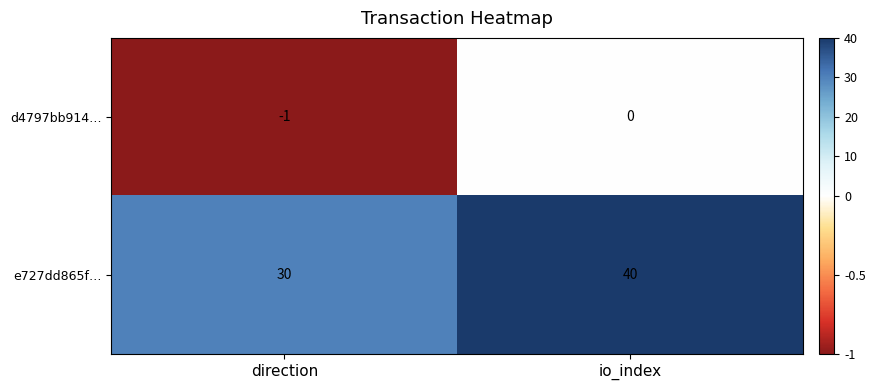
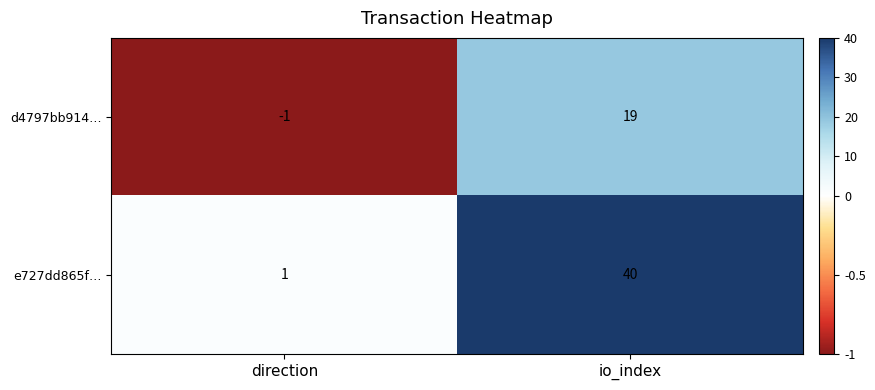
  {
    "d4797bb914…": {
      "direction": -1,
-     "io_index": 0
+     "io_index": 19
    },
    "e727dd865f…": {
-     "direction": 30,
+     "direction": 1,
      "io_index": 40
    }
  }
